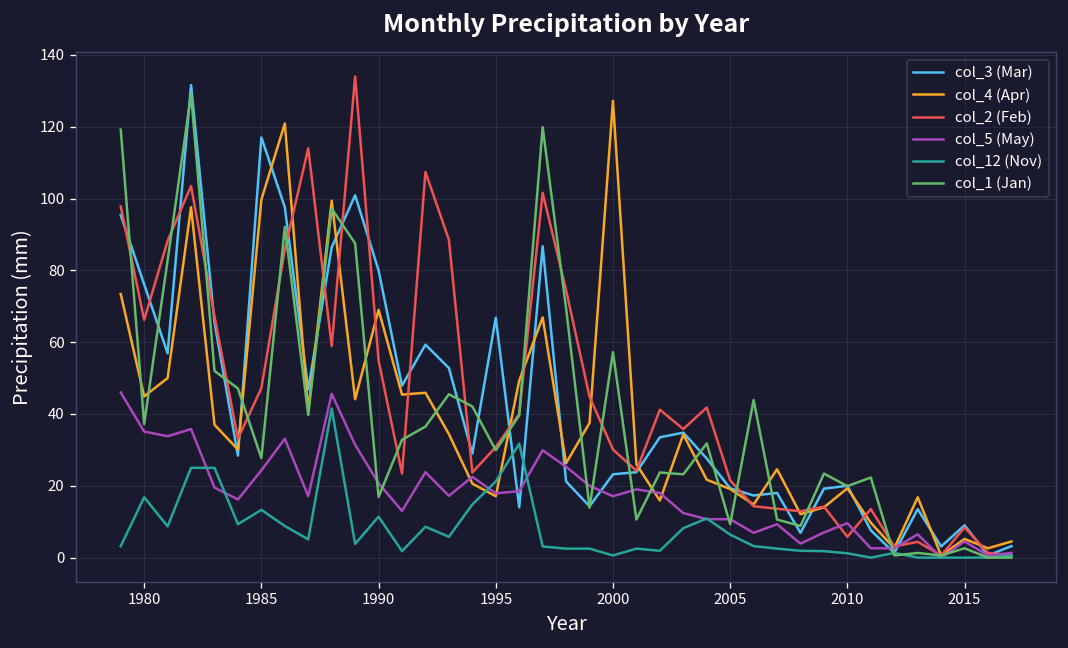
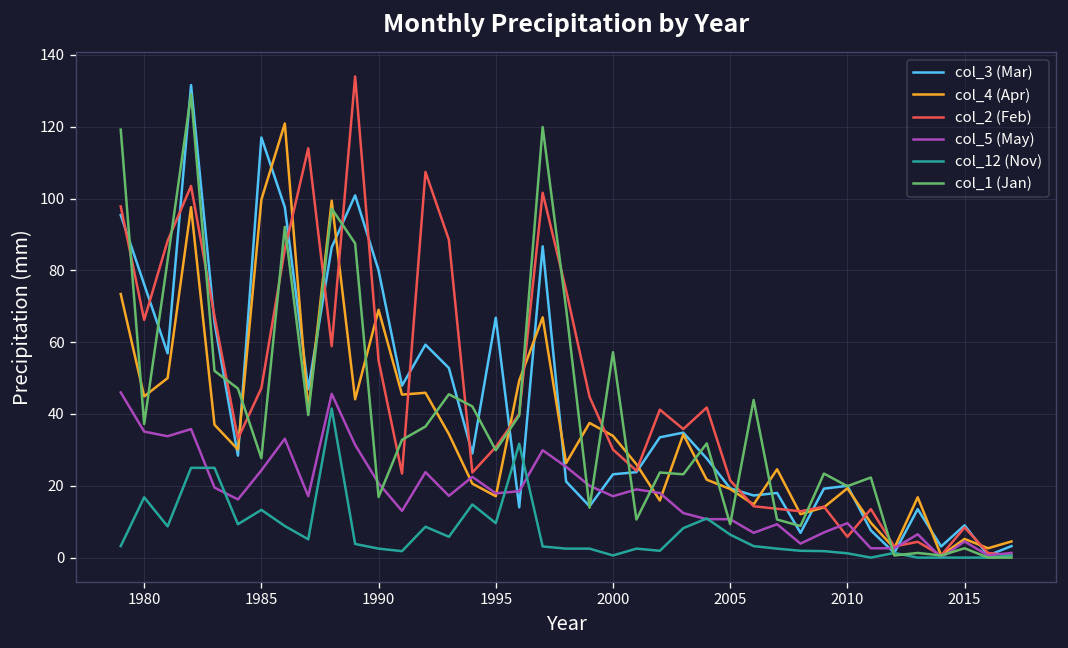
  {
    "col_3 (Mar)": {
      "1980": 76,
      "1985": 117,
      "1990": 80,
      "1995": 67,
      "2000": 23
    },
    "col_4 (Apr)": {
      "1980": 45,
      "1985": 100,
      "1990": 69,
-     "2000": 127
+     "2000": 34
    },
    "col_2 (Feb)": {
      "1980": 66,
      "1985": 47,
      "1990": 55,
      "1995": 31,
      "2000": 30,
      "2005": 22,
      "2010": 6
    },
    "col_5 (May)": {
      "1980": 35,
      "1985": 24,
      "1990": 21,
      "2000": 17,
      "2005": 11,
      "2010": 10
    },
    "col_12 (Nov)": {
      "1980": 17,
      "1985": 13,
-     "1990": 11,
-     "1995": 21,
+     "1990": 3,
+     "1995": 10,
      "2000": 1,
      "2005": 6,
      "2010": 1,
      "2015": 0
    },
    "col_1 (Jan)": {
      "1980": 37,
      "1985": 28,
      "1990": 17,
      "1995": 30,
      "2000": 57,
      "2005": 9,
      "2015": 3
    }
  }
